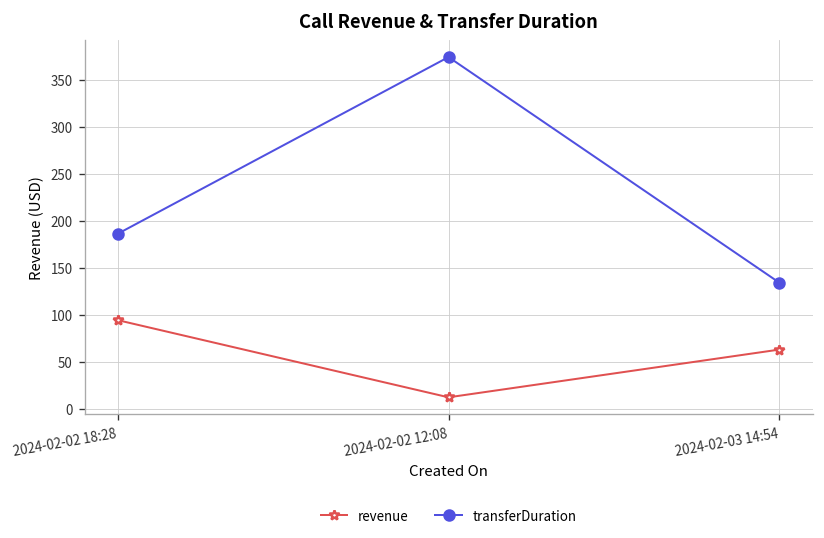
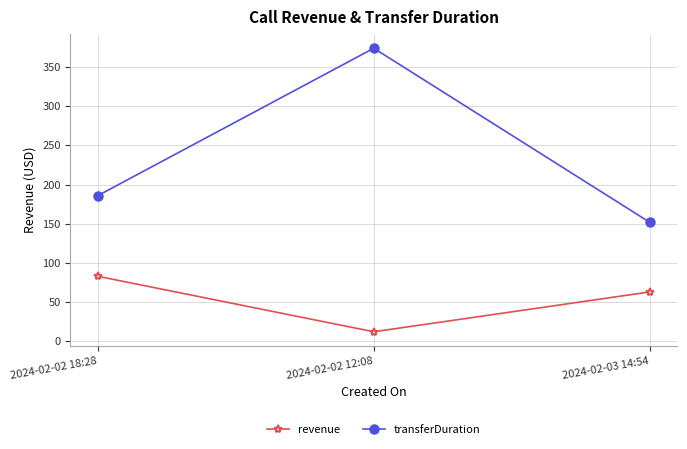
  {
    "revenue": {
-     "2024-02-02 18:28": 90,
+     "2024-02-02 18:28": 80,
      "2024-02-02 12:08": 10,
      "2024-02-03 14:54": 60
    },
    "transferDuration": {
      "2024-02-02 18:28": 190,
      "2024-02-02 12:08": 370,
-     "2024-02-03 14:54": 130
+     "2024-02-03 14:54": 150
    }
  }
